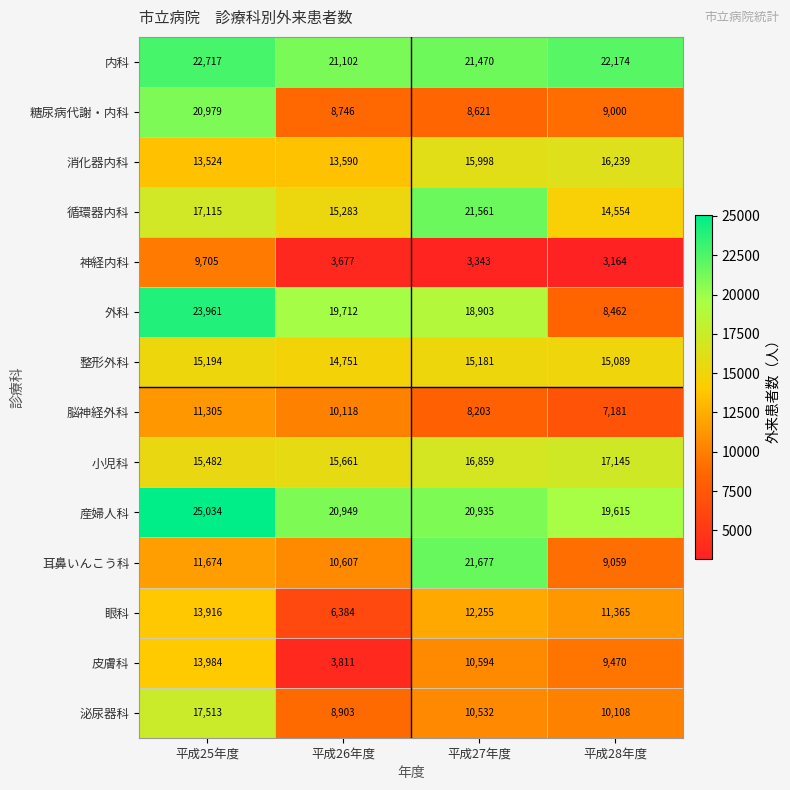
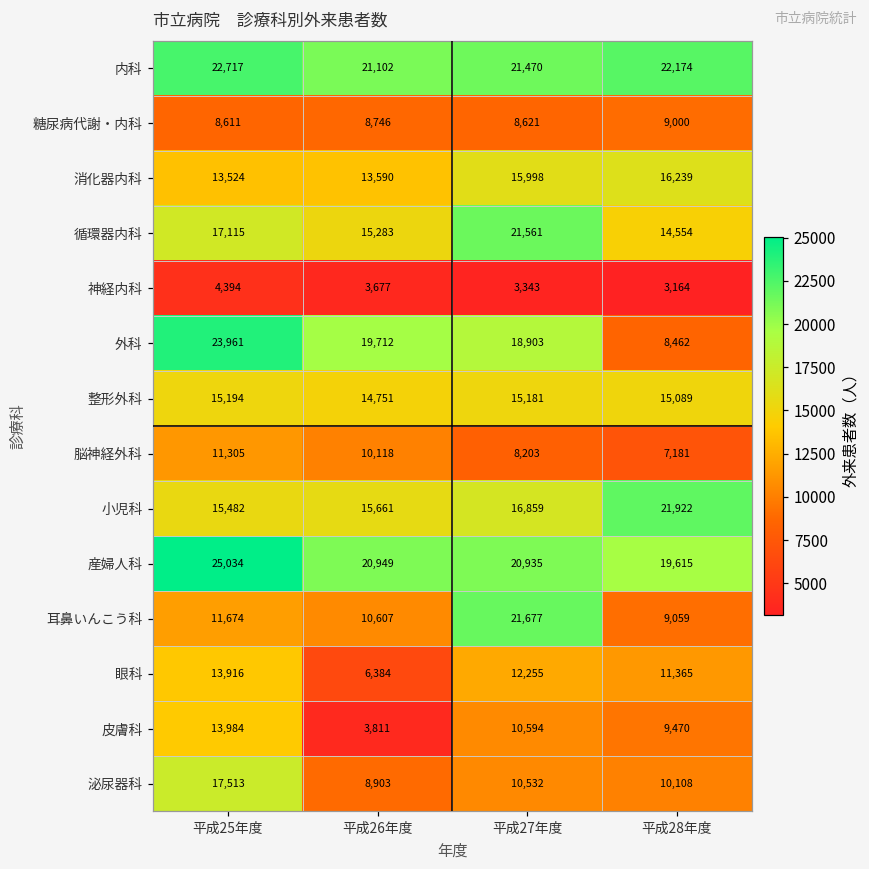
  {
    "内科": {
      "平成25年度": "22,717",
      "平成26年度": "21,102",
      "平成27年度": "21,470",
      "平成28年度": "22,174"
    },
    "糖尿病代謝・内科": {
-     "平成25年度": "20,979",
+     "平成25年度": "8,611",
      "平成26年度": "8,746",
      "平成27年度": "8,621",
      "平成28年度": "9,000"
    },
    "消化器内科": {
      "平成25年度": "13,524",
      "平成26年度": "13,590",
      "平成27年度": "15,998",
      "平成28年度": "16,239"
    },
    "循環器内科": {
      "平成25年度": "17,115",
      "平成26年度": "15,283",
      "平成27年度": "21,561",
      "平成28年度": "14,554"
    },
    "神経内科": {
-     "平成25年度": "9,705",
+     "平成25年度": "4,394",
      "平成26年度": "3,677",
      "平成27年度": "3,343",
      "平成28年度": "3,164"
    },
    "外科": {
      "平成25年度": "23,961",
      "平成26年度": "19,712",
      "平成27年度": "18,903",
      "平成28年度": "8,462"
    },
    "整形外科": {
      "平成25年度": "15,194",
      "平成26年度": "14,751",
      "平成27年度": "15,181",
      "平成28年度": "15,089"
    },
    "脳神経外科": {
      "平成25年度": "11,305",
      "平成26年度": "10,118",
      "平成27年度": "8,203",
      "平成28年度": "7,181"
    },
    "小児科": {
      "平成25年度": "15,482",
      "平成26年度": "15,661",
      "平成27年度": "16,859",
-     "平成28年度": "17,145"
+     "平成28年度": "21,922"
    },
    "産婦人科": {
      "平成25年度": "25,034",
      "平成26年度": "20,949",
      "平成27年度": "20,935",
      "平成28年度": "19,615"
    },
    "耳鼻いんこう科": {
      "平成25年度": "11,674",
      "平成26年度": "10,607",
      "平成27年度": "21,677",
      "平成28年度": "9,059"
    },
    "眼科": {
      "平成25年度": "13,916",
      "平成26年度": "6,384",
      "平成27年度": "12,255",
      "平成28年度": "11,365"
    },
    "皮膚科": {
      "平成25年度": "13,984",
      "平成26年度": "3,811",
      "平成27年度": "10,594",
      "平成28年度": "9,470"
    },
    "泌尿器科": {
      "平成25年度": "17,513",
      "平成26年度": "8,903",
      "平成27年度": "10,532",
      "平成28年度": "10,108"
    }
  }
